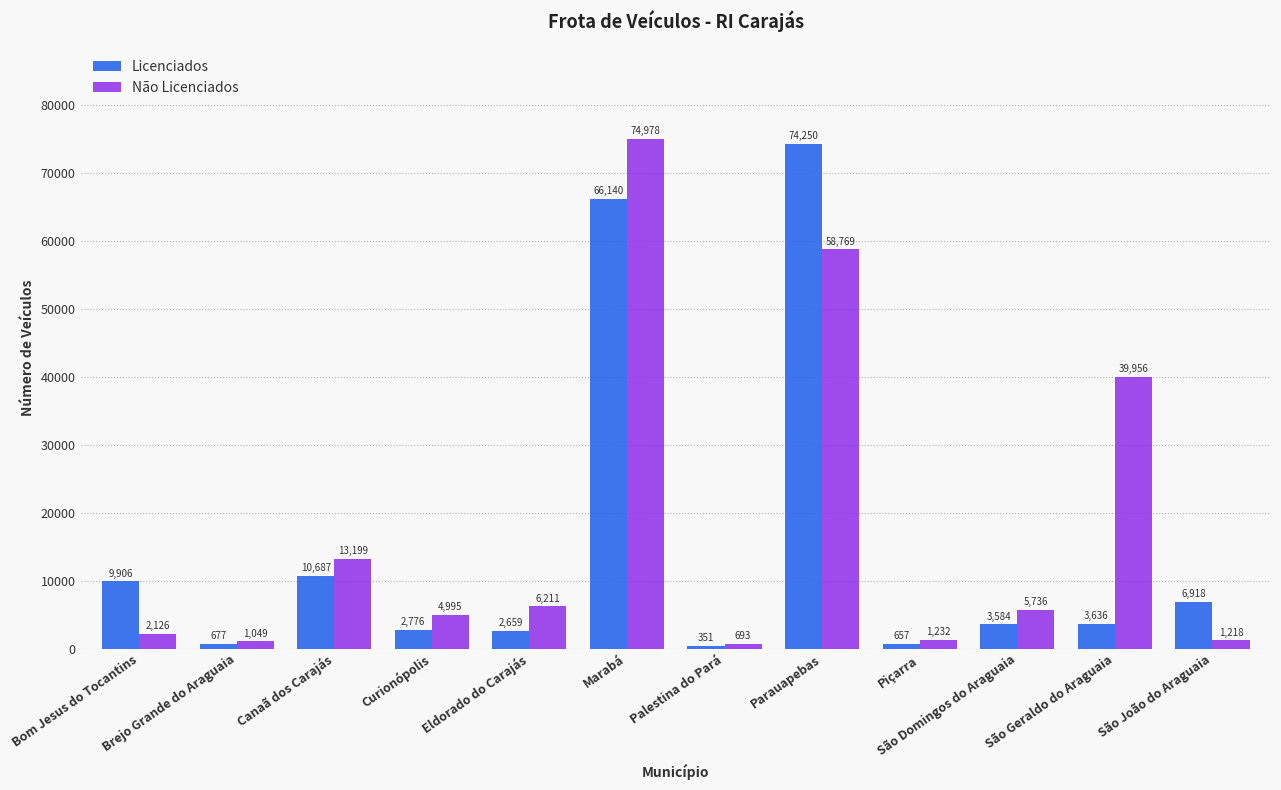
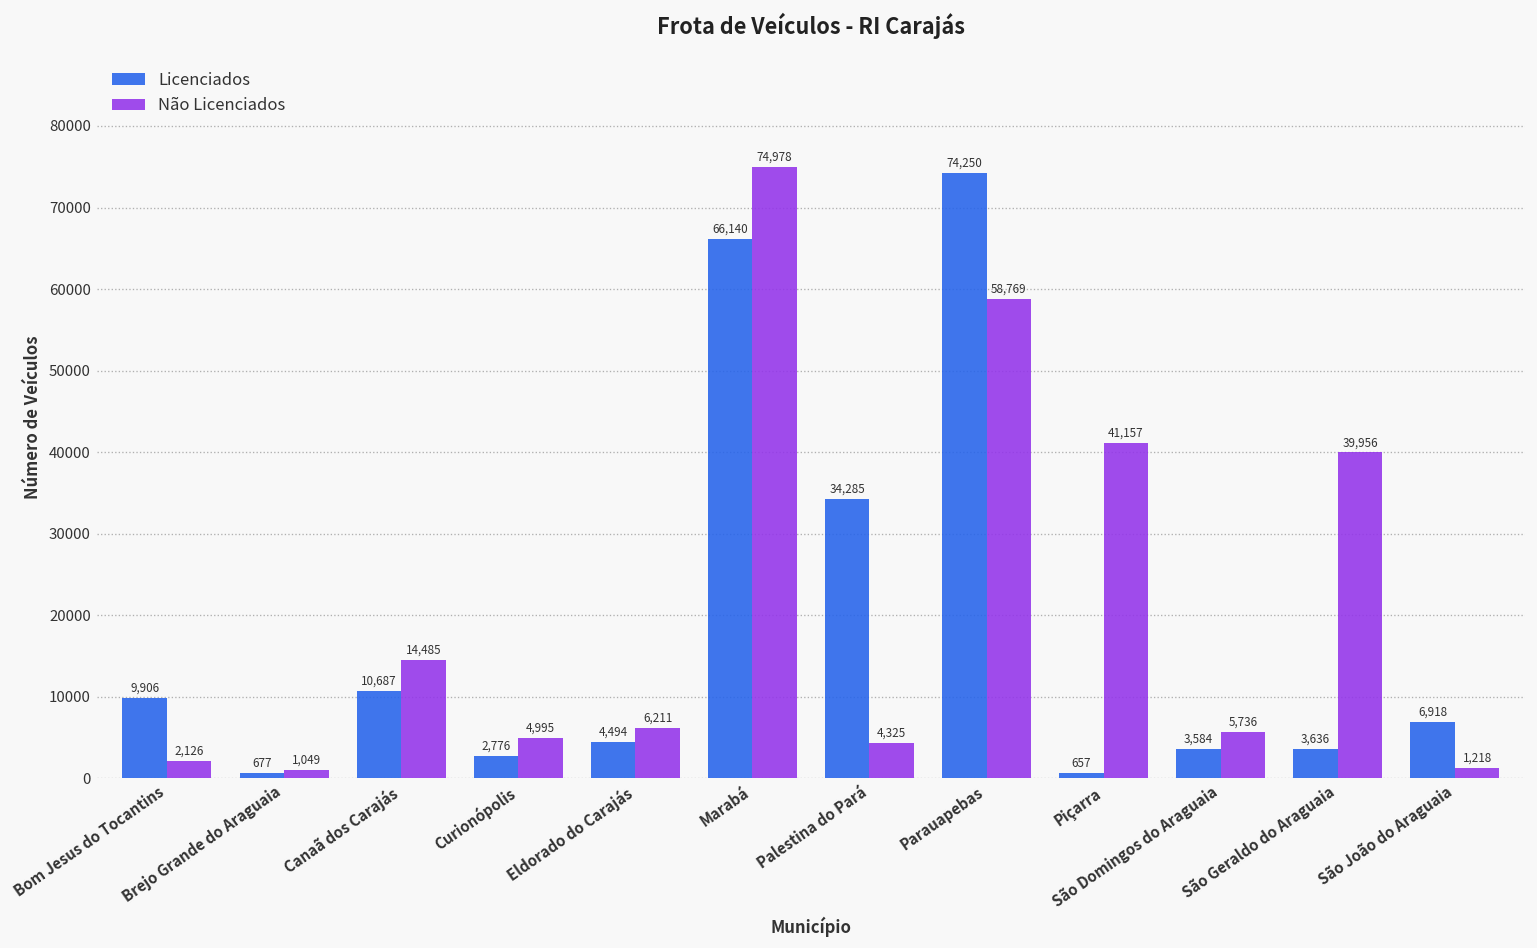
  {
    "Licenciados": {
      "Bom Jesus do Tocantins": "9,906",
      "Brejo Grande do Araguaia": "677",
      "Canaã dos Carajás": "10,687",
      "Curionópolis": "2,776",
-     "Eldorado do Carajás": "2,659",
+     "Eldorado do Carajás": "4,494",
      "Marabá": "66,140",
-     "Palestina do Pará": "351",
+     "Palestina do Pará": "34,285",
      "Parauapebas": "74,250",
      "Piçarra": "657",
      "São Domingos do Araguaia": "3,584",
      "São Geraldo do Araguaia": "3,636",
      "São João do Araguaia": "6,918"
    },
    "Não Licenciados": {
      "Bom Jesus do Tocantins": "2,126",
      "Brejo Grande do Araguaia": "1,049",
-     "Canaã dos Carajás": "13,199",
+     "Canaã dos Carajás": "14,485",
      "Curionópolis": "4,995",
      "Eldorado do Carajás": "6,211",
      "Marabá": "74,978",
-     "Palestina do Pará": "693",
+     "Palestina do Pará": "4,325",
      "Parauapebas": "58,769",
-     "Piçarra": "1,232",
+     "Piçarra": "41,157",
      "São Domingos do Araguaia": "5,736",
      "São Geraldo do Araguaia": "39,956",
      "São João do Araguaia": "1,218"
    }
  }
